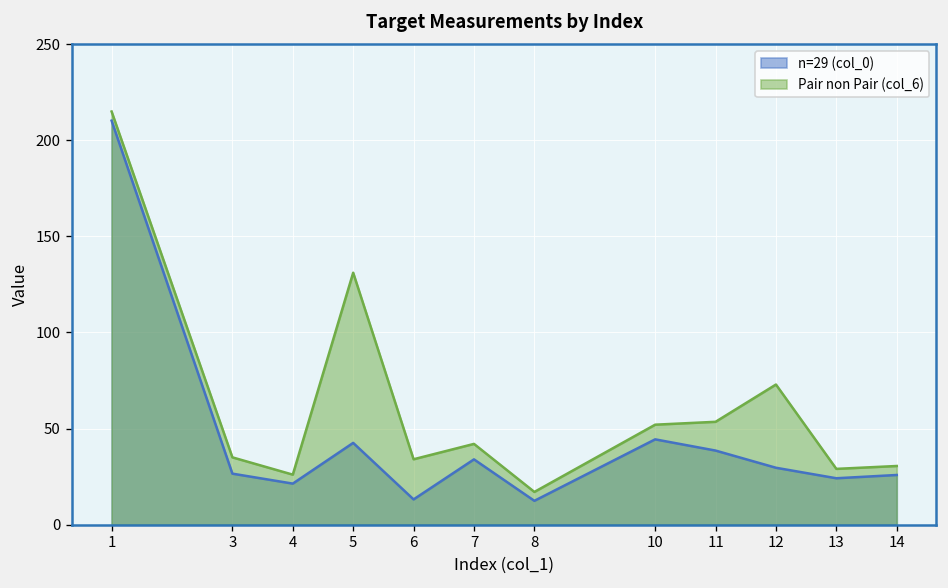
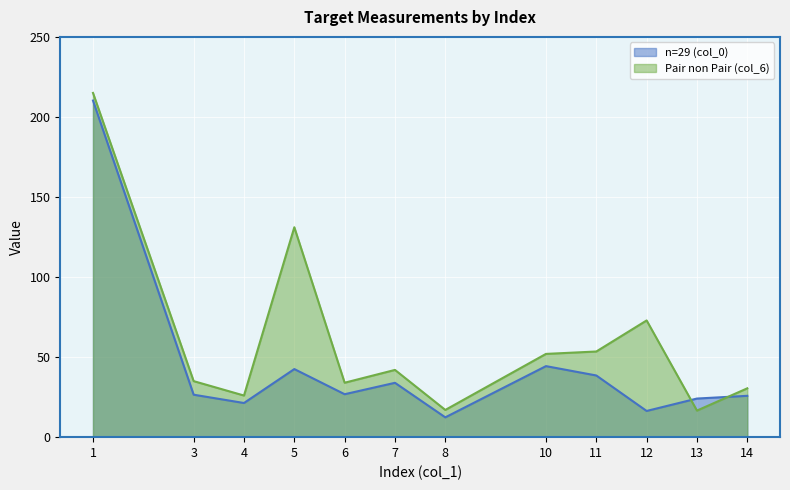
  {
    "n=29 (col_0)": {
      "1": 210,
      "3": 27,
      "4": 21,
      "5": 43,
-     "6": 13,
+     "6": 27,
      "7": 34,
      "8": 12,
      "10": 44,
      "11": 39,
-     "12": 30,
+     "12": 16,
      "13": 24,
      "14": 26
    },
    "Pair non Pair (col_6)": {
      "1": 215,
      "3": 35,
      "4": 26,
      "5": 131,
      "6": 34,
      "7": 42,
      "8": 17,
      "10": 52,
      "11": 54,
      "12": 73,
-     "13": 29,
+     "13": 17,
      "14": 31
    }
  }
